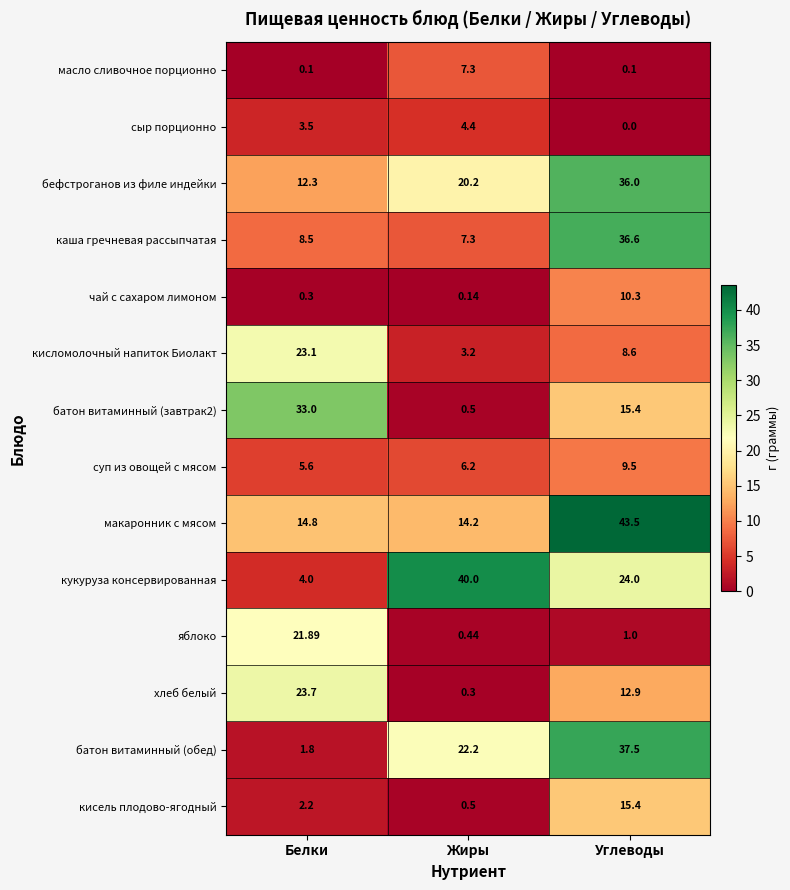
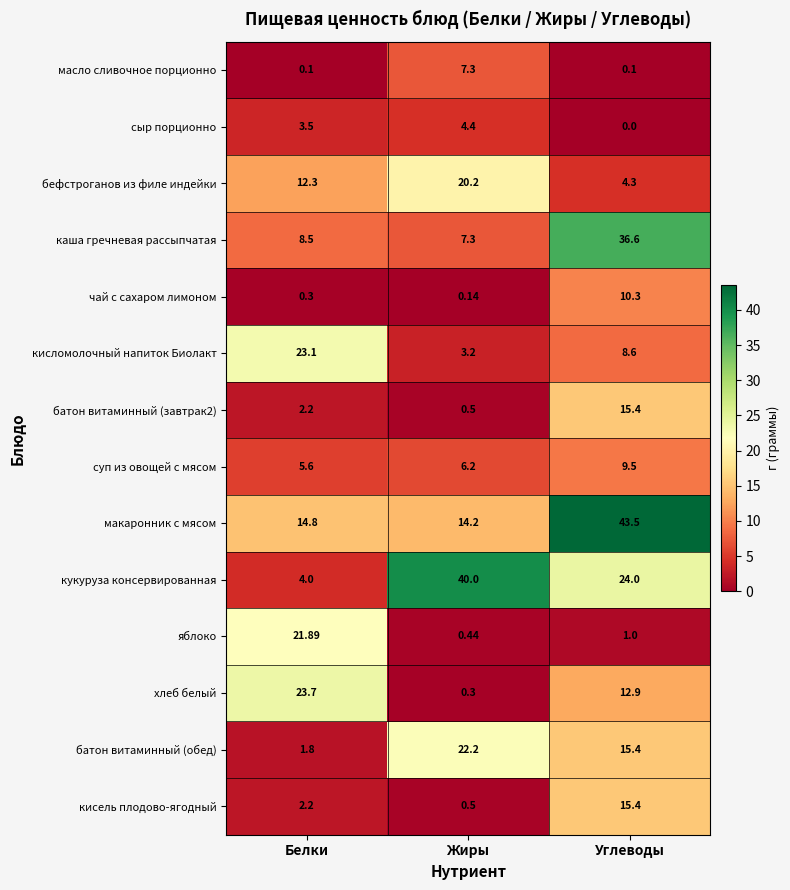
  {
    "масло сливочное порционно": {
      "Белки": 0.1,
      "Жиры": 7.3,
      "Углеводы": 0.1
    },
    "сыр порционно": {
      "Белки": 3.5,
      "Жиры": 4.4,
      "Углеводы": 0.0
    },
    "бефстроганов из филе индейки": {
      "Белки": 12.3,
      "Жиры": 20.2,
-     "Углеводы": 36.0
+     "Углеводы": 4.3
    },
    "каша гречневая рассыпчатая": {
      "Белки": 8.5,
      "Жиры": 7.3,
      "Углеводы": 36.6
    },
    "чай с сахаром лимоном": {
      "Белки": 0.3,
      "Жиры": 0.14,
      "Углеводы": 10.3
    },
    "кисломолочный напиток Биолакт": {
      "Белки": 23.1,
      "Жиры": 3.2,
      "Углеводы": 8.6
    },
    "батон витаминный (завтрак2)": {
-     "Белки": 33.0,
+     "Белки": 2.2,
      "Жиры": 0.5,
      "Углеводы": 15.4
    },
    "суп из овощей с мясом": {
      "Белки": 5.6,
      "Жиры": 6.2,
      "Углеводы": 9.5
    },
    "макаронник с мясом": {
      "Белки": 14.8,
      "Жиры": 14.2,
      "Углеводы": 43.5
    },
    "кукуруза консервированная": {
      "Белки": 4.0,
      "Жиры": 40.0,
      "Углеводы": 24.0
    },
    "яблоко": {
      "Белки": 21.89,
      "Жиры": 0.44,
      "Углеводы": 1.0
    },
    "хлеб белый": {
      "Белки": 23.7,
      "Жиры": 0.3,
      "Углеводы": 12.9
    },
    "батон витаминный (обед)": {
      "Белки": 1.8,
      "Жиры": 22.2,
-     "Углеводы": 37.5
+     "Углеводы": 15.4
    },
    "кисель плодово-ягодный": {
      "Белки": 2.2,
      "Жиры": 0.5,
      "Углеводы": 15.4
    }
  }
